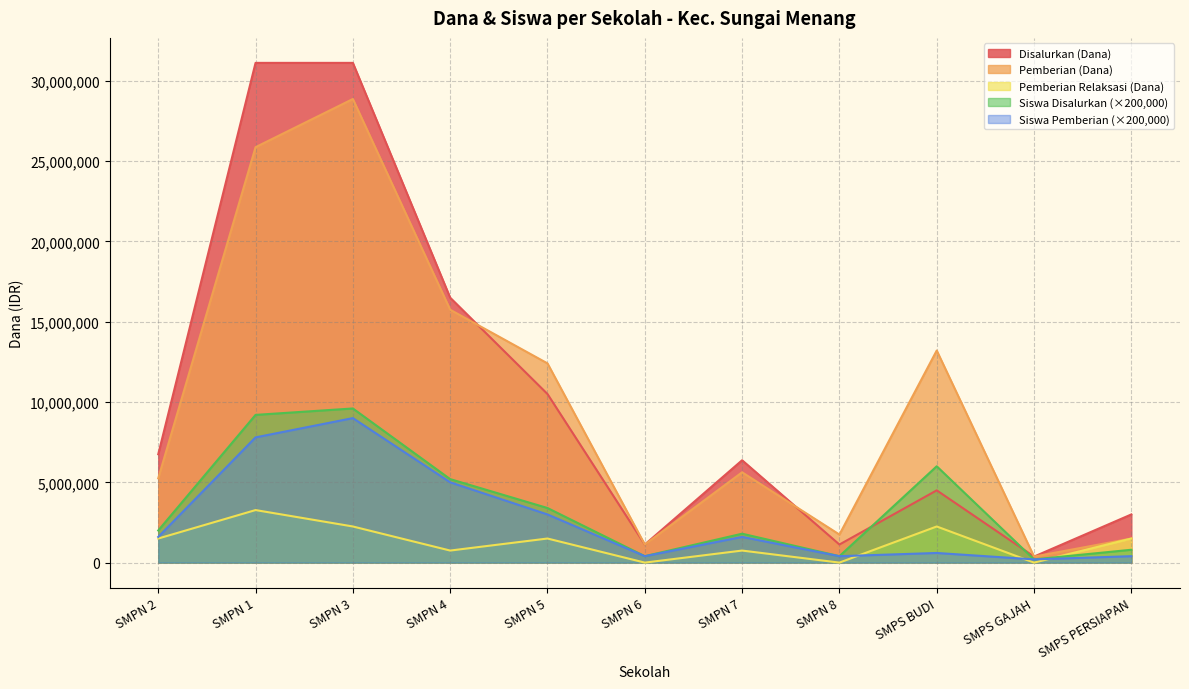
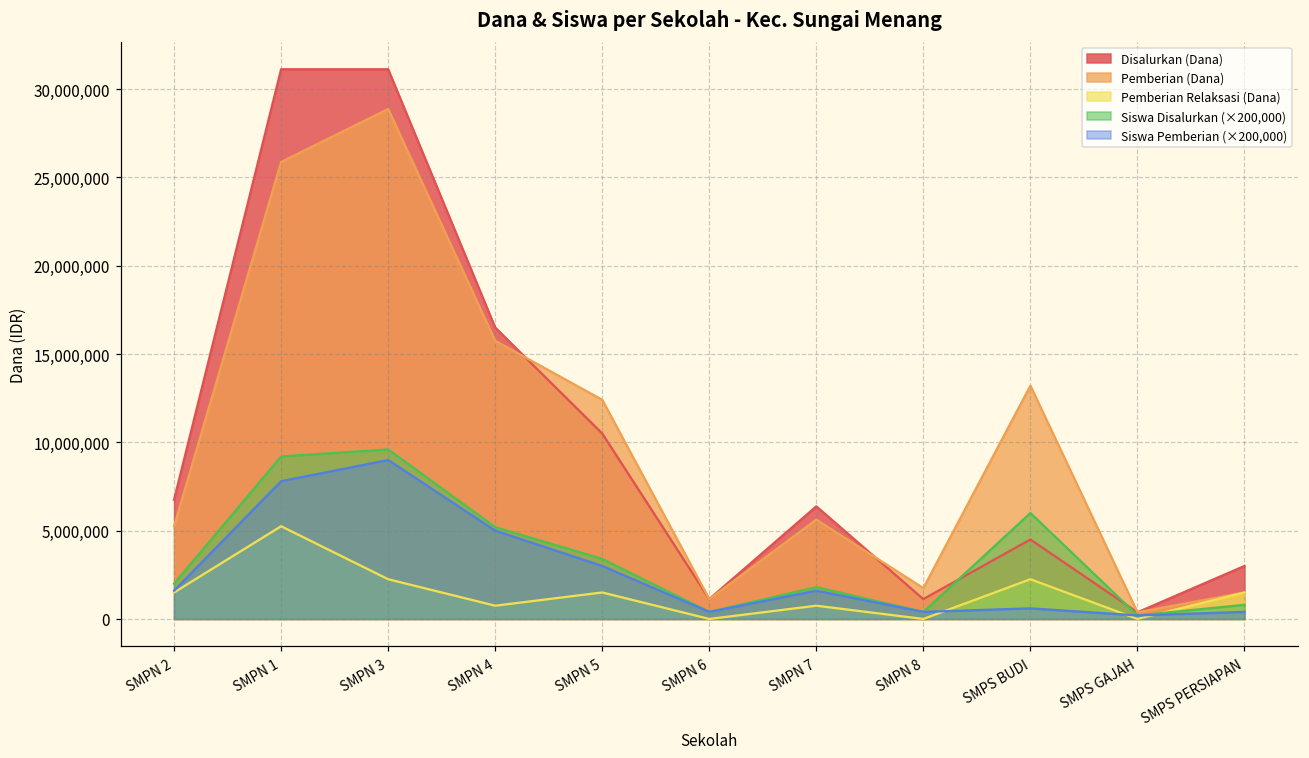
  {
    "Disalurkan (Dana)": {
      "SMPN 2": "6,800,000",
      "SMPN 1": "31,100,000",
      "SMPN 3": "31,100,000",
      "SMPN 4": "16,500,000",
      "SMPN 5": "10,500,000",
      "SMPN 7": "6,400,000",
      "SMPN 8": "1,100,000",
      "SMPS BUDI": "4,500,000",
      "SMPS PERSIAPAN": "3,000,000"
    },
    "Pemberian (Dana)": {
      "SMPN 2": "5,300,000",
      "SMPN 1": "25,900,000",
      "SMPN 3": "28,900,000",
      "SMPN 4": "15,800,000",
      "SMPN 5": "12,400,000",
      "SMPN 7": "5,600,000",
      "SMPN 8": "1,700,000",
      "SMPS BUDI": "13,200,000"
    },
    "Pemberian Relaksasi (Dana)": {
-     "SMPN 1": "3,300,000",
+     "SMPN 1": "5,300,000",
      "SMPN 3": "2,300,000",
      "SMPN 4": "800,000",
      "SMPN 5": "1,500,000",
      "SMPN 6": "0",
      "SMPN 7": "800,000",
      "SMPN 8": "0",
      "SMPS BUDI": "2,300,000",
      "SMPS GAJAH": "0"
    },
    "Siswa Disalurkan (×200,000)": {
      "SMPN 2": "2,000,000",
      "SMPN 1": "9,200,000",
      "SMPN 3": "9,600,000",
      "SMPN 4": "5,200,000",
      "SMPN 5": "3,400,000",
      "SMPN 7": "1,800,000",
      "SMPS BUDI": "6,000,000",
      "SMPS PERSIAPAN": "800,000"
    },
    "Siswa Pemberian (×200,000)": {
      "SMPN 1": "7,800,000",
      "SMPN 3": "9,000,000",
      "SMPN 4": "5,000,000",
      "SMPN 5": "3,000,000",
      "SMPN 7": "1,600,000",
      "SMPS BUDI": "600,000",
      "SMPS PERSIAPAN": "400,000"
    }
  }
